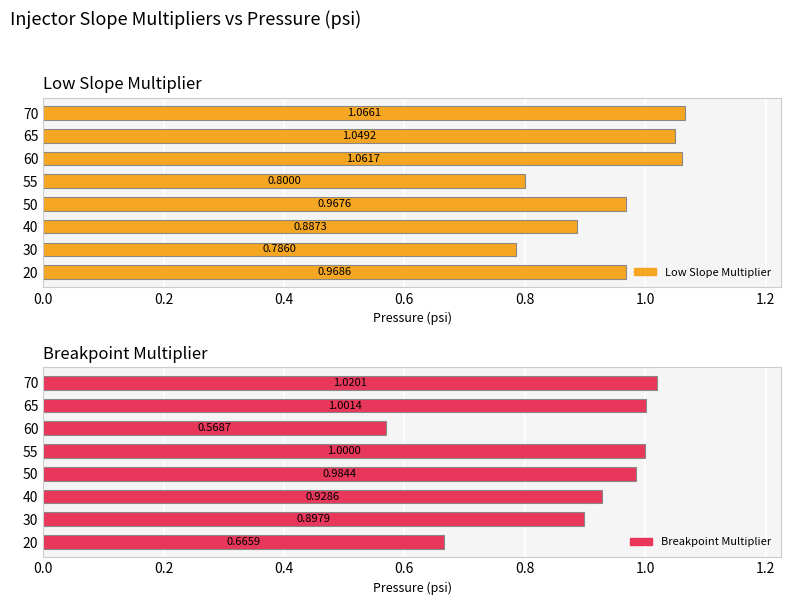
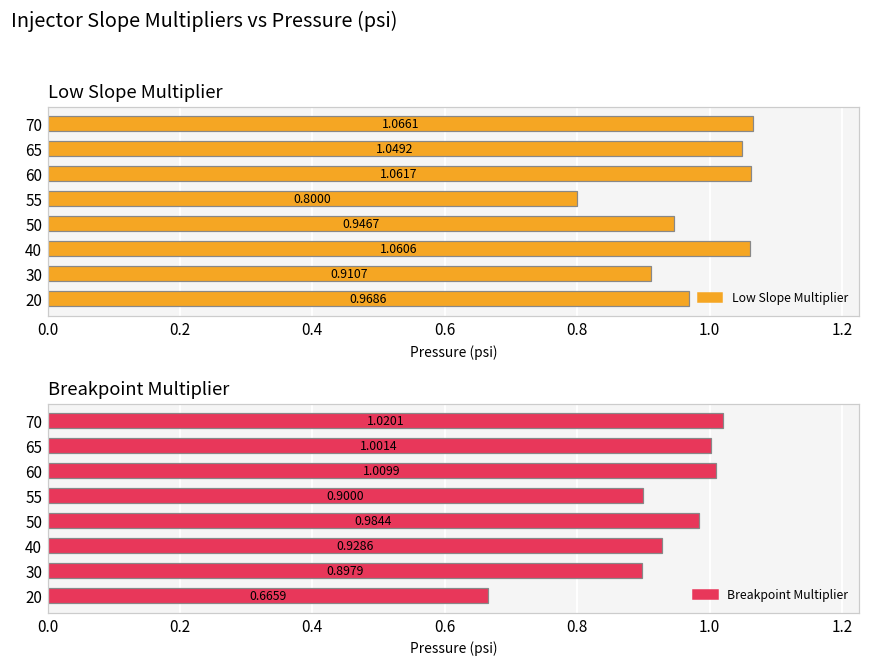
  {
    "Low Slope Multiplier": {
      "70": 1.0661,
      "65": 1.0492,
      "60": 1.0617,
      "55": 0.8000,
-     "50": 0.9676,
-     "40": 0.8873,
-     "30": 0.7860,
+     "50": 0.9467,
+     "40": 1.0606,
+     "30": 0.9107,
      "20": 0.9686
    },
    "Breakpoint Multiplier": {
      "70": 1.0201,
      "65": 1.0014,
-     "60": 0.5687,
-     "55": 1.0000,
+     "60": 1.0099,
+     "55": 0.9000,
      "50": 0.9844,
      "40": 0.9286,
      "30": 0.8979,
      "20": 0.6659
    }
  }
